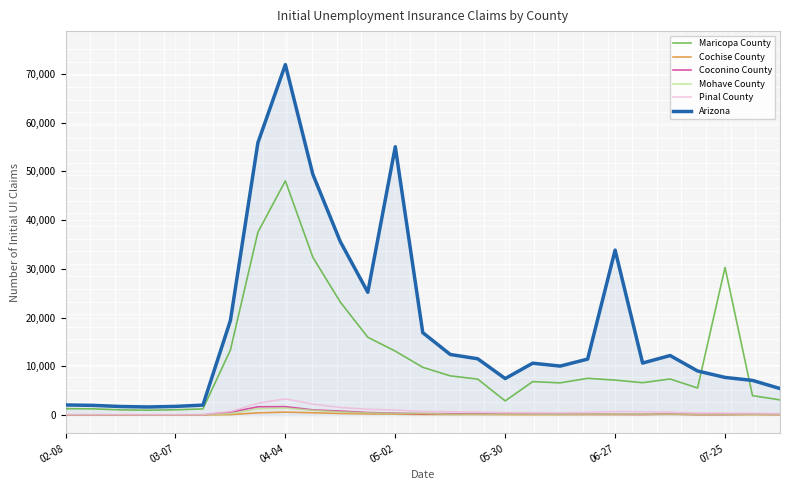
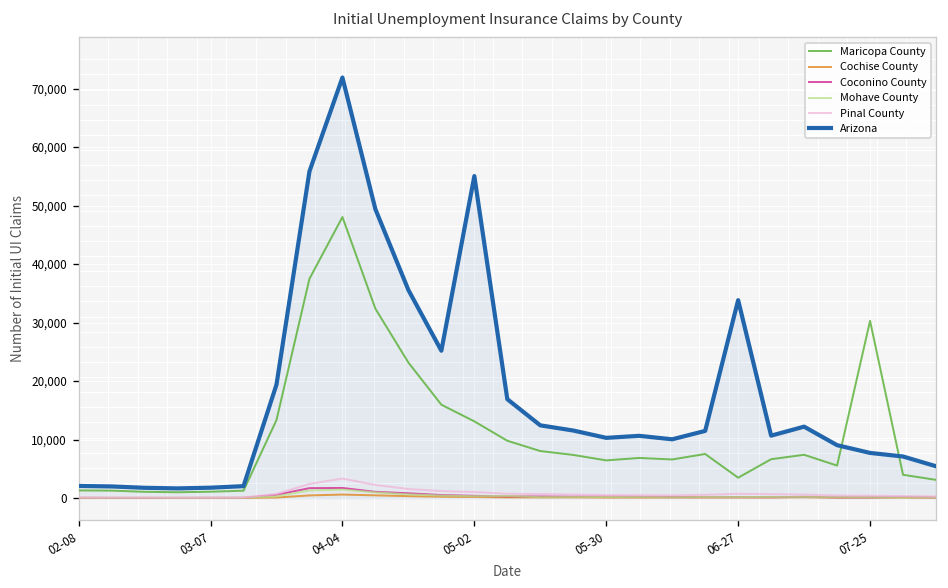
  {
    "Maricopa County": {
      "02-08": "1,000",
      "03-07": "1,000",
      "04-04": "48,000",
      "05-02": "13,000",
-     "05-30": "3,000",
-     "06-27": "7,000",
+     "05-30": "6,000",
+     "06-27": "3,000",
      "07-25": "30,000"
    },
    "Cochise County": {
      "04-04": "1,000"
    },
    "Pinal County": {
      "04-04": "3,000",
      "05-02": "1,000",
      "06-27": "1,000"
    },
    "Arizona": {
      "02-08": "2,000",
      "03-07": "2,000",
      "04-04": "72,000",
      "05-02": "55,000",
-     "05-30": "7,000",
+     "05-30": "10,000",
      "06-27": "34,000",
      "07-25": "8,000"
    }
  }
